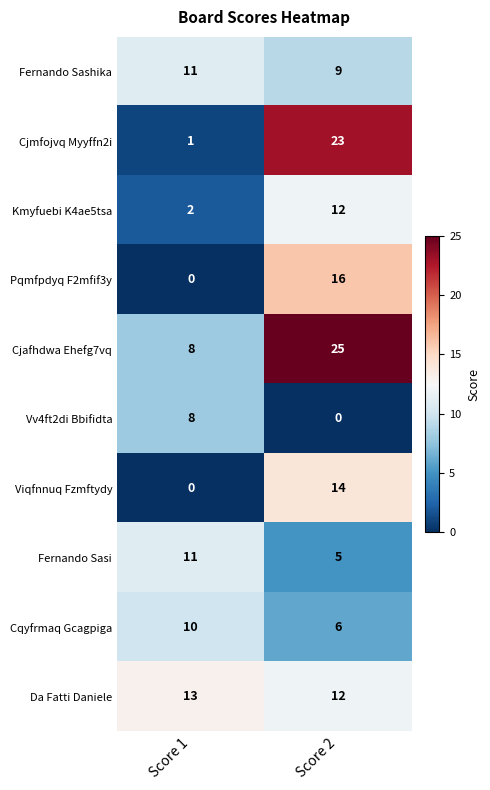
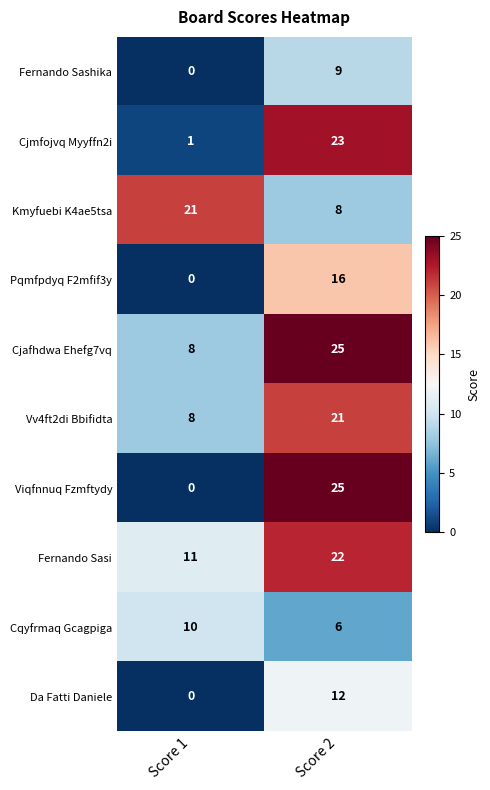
  {
    "Fernando Sashika": {
-     "Score 1": 11,
+     "Score 1": 0,
      "Score 2": 9
    },
    "Cjmfojvq Myyffn2i": {
      "Score 1": 1,
      "Score 2": 23
    },
    "Kmyfuebi K4ae5tsa": {
-     "Score 1": 2,
-     "Score 2": 12
+     "Score 1": 21,
+     "Score 2": 8
    },
    "Pqmfpdyq F2mfif3y": {
      "Score 1": 0,
      "Score 2": 16
    },
    "Cjafhdwa Ehefg7vq": {
      "Score 1": 8,
      "Score 2": 25
    },
    "Vv4ft2di Bbifidta": {
      "Score 1": 8,
-     "Score 2": 0
+     "Score 2": 21
    },
    "Viqfnnuq Fzmftydy": {
      "Score 1": 0,
-     "Score 2": 14
+     "Score 2": 25
    },
    "Fernando Sasi": {
      "Score 1": 11,
-     "Score 2": 5
+     "Score 2": 22
    },
    "Cqyfrmaq Gcagpiga": {
      "Score 1": 10,
      "Score 2": 6
    },
    "Da Fatti Daniele": {
-     "Score 1": 13,
+     "Score 1": 0,
      "Score 2": 12
    }
  }
